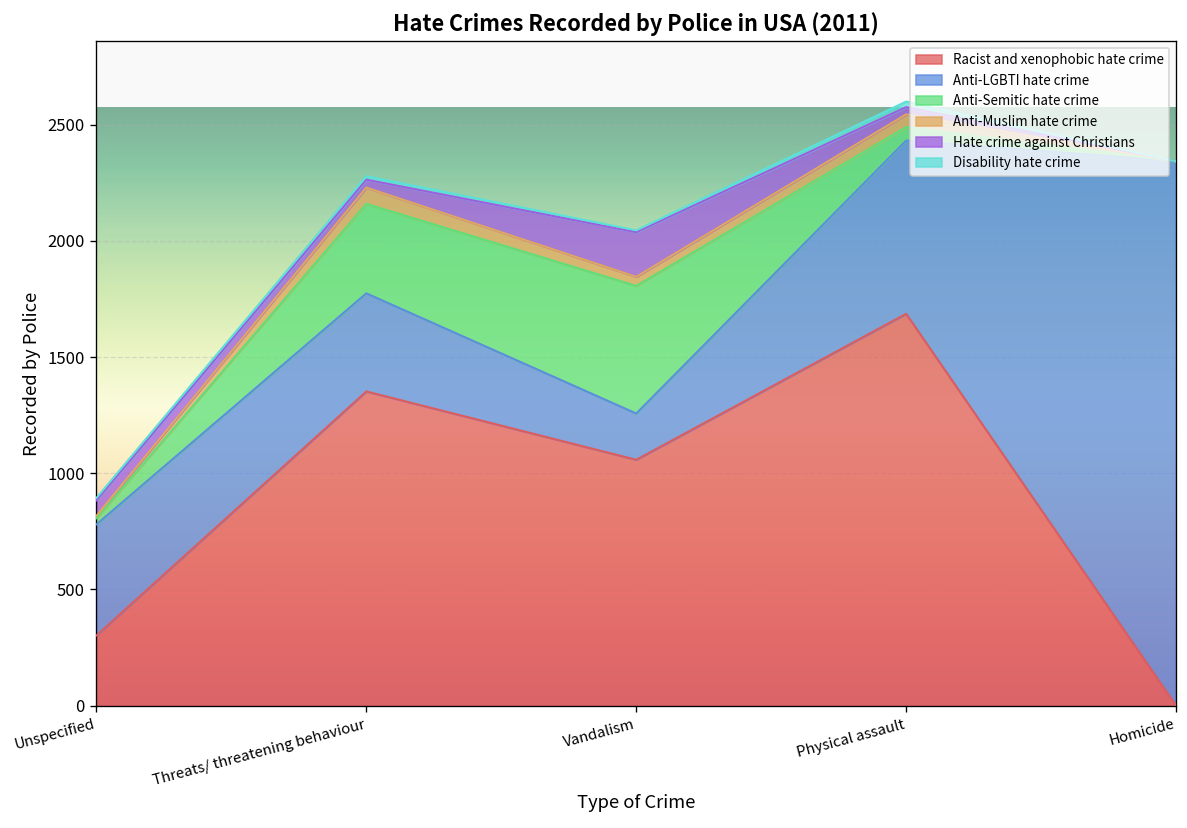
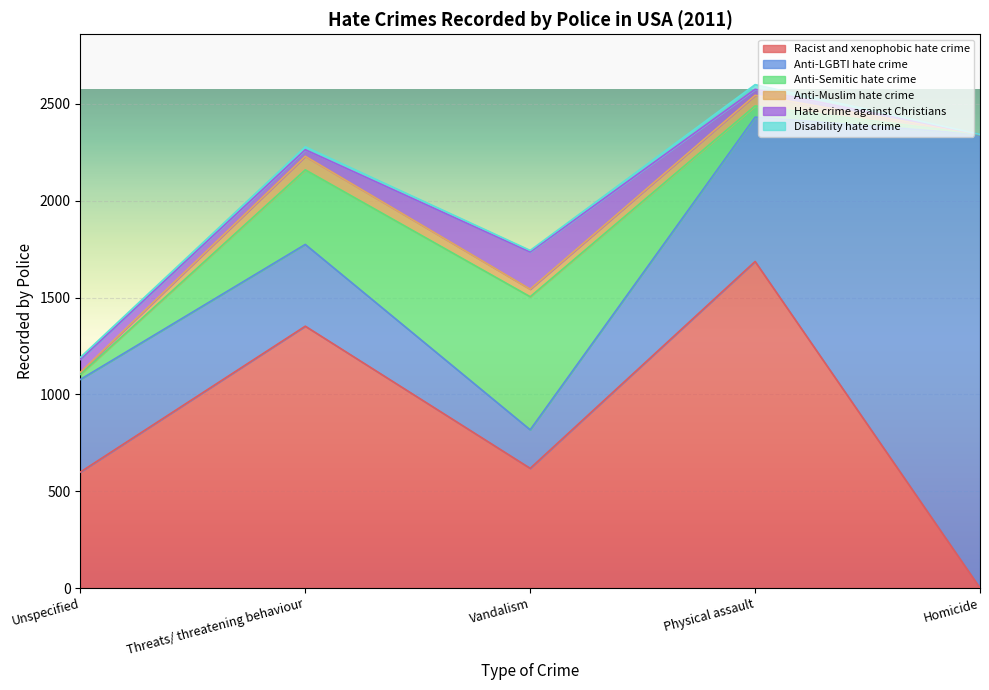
  {
    "Racist and xenophobic hate crime": {
-     "Unspecified": 300,
+     "Unspecified": 600,
      "Threats/ threatening behaviour": 1350,
-     "Vandalism": 1060,
+     "Vandalism": 620,
      "Physical assault": 1690,
      "Homicide": 0
    },
    "Anti-LGBTI hate crime": {
      "Unspecified": 480,
      "Threats/ threatening behaviour": 420,
      "Vandalism": 200,
      "Physical assault": 750
    },
    "Anti-Semitic hate crime": {
      "Threats/ threatening behaviour": 390,
-     "Vandalism": 550,
+     "Vandalism": 690,
      "Physical assault": 60
    },
    "Anti-Muslim hate crime": {
      "Threats/ threatening behaviour": 70,
      "Vandalism": 40,
      "Physical assault": 60
    },
    "Hate crime against Christians": {
      "Threats/ threatening behaviour": 30,
      "Physical assault": 30
    },
    "Disability hate crime": {
      "Threats/ threatening behaviour": 20,
      "Physical assault": 20
    }
  }
